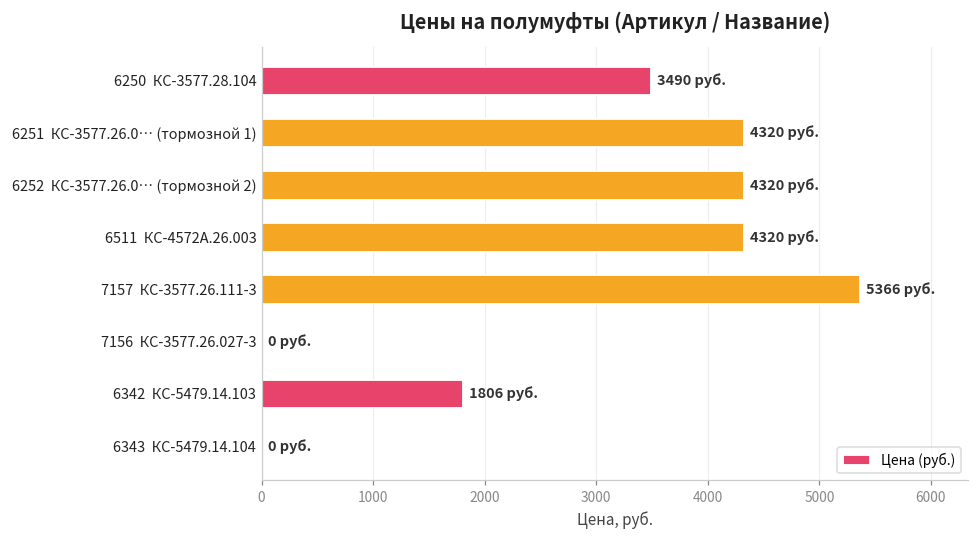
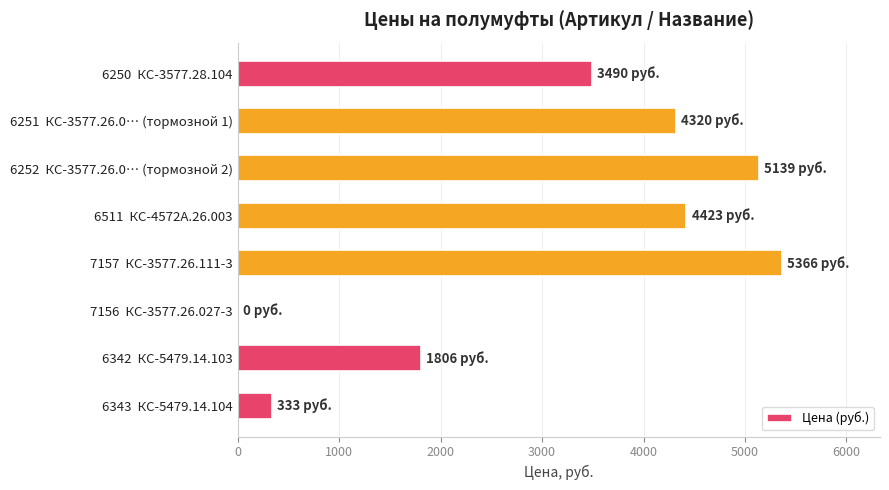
  {
    "6250 КС-3577.28.104": 3490,
    "6251 КС-3577.26.0… (тормозной 1)": 4320,
-   "6252 КС-3577.26.0… (тормозной 2)": 4320,
-   "6511 КС-4572А.26.003": 4320,
+   "6252 КС-3577.26.0… (тормозной 2)": 5139,
+   "6511 КС-4572А.26.003": 4423,
    "7157 КС-3577.26.111-3": 5366,
    "7156 КС-3577.26.027-3": 0,
    "6342 КС-5479.14.103": 1806,
-   "6343 КС-5479.14.104": 0
+   "6343 КС-5479.14.104": 333
  }
